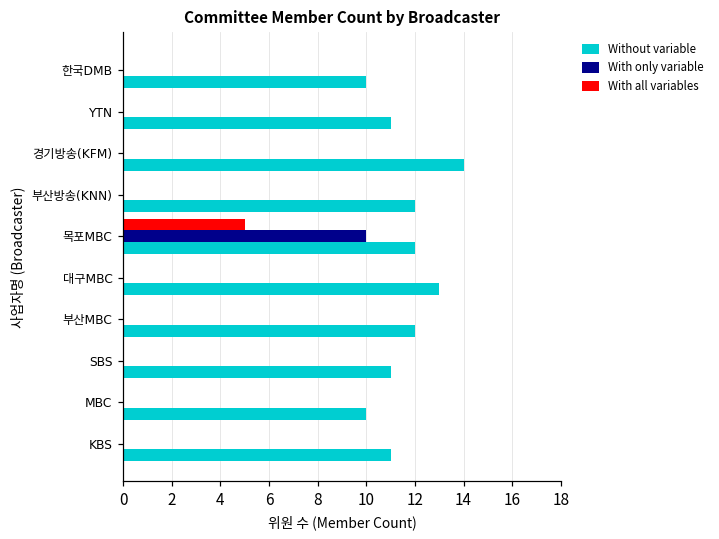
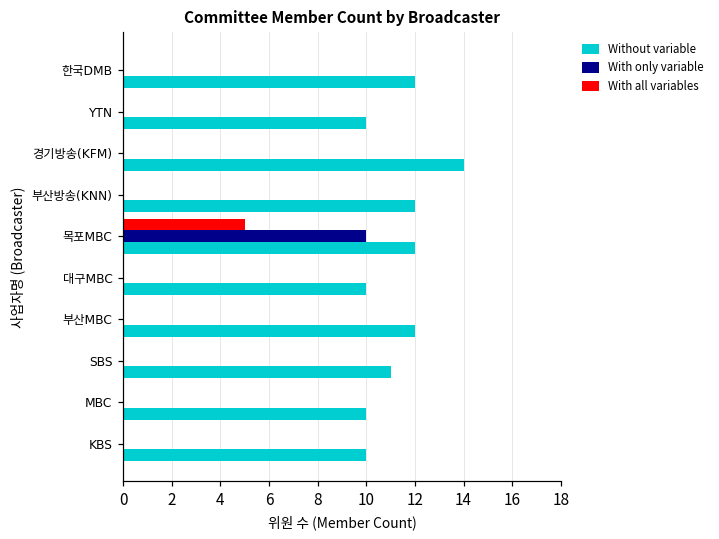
  {
    "Without variable": {
-     "한국DMB": 10,
-     "YTN": 11,
+     "한국DMB": 12,
+     "YTN": 10,
      "경기방송(KFM)": 14,
      "부산방송(KNN)": 12,
      "목포MBC": 12,
-     "대구MBC": 13,
+     "대구MBC": 10,
      "부산MBC": 12,
      "SBS": 11,
      "MBC": 10,
-     "KBS": 11
+     "KBS": 10
    },
    "With only variable": {
      "한국DMB": 0,
      "YTN": 0,
      "경기방송(KFM)": 0,
      "부산방송(KNN)": 0,
      "목포MBC": 10,
      "대구MBC": 0,
      "부산MBC": 0,
      "SBS": 0,
      "MBC": 0,
      "KBS": 0
    },
    "With all variables": {
      "한국DMB": 0,
      "YTN": 0,
      "경기방송(KFM)": 0,
      "부산방송(KNN)": 0,
      "목포MBC": 5,
      "대구MBC": 0,
      "부산MBC": 0,
      "SBS": 0,
      "MBC": 0,
      "KBS": 0
    }
  }
